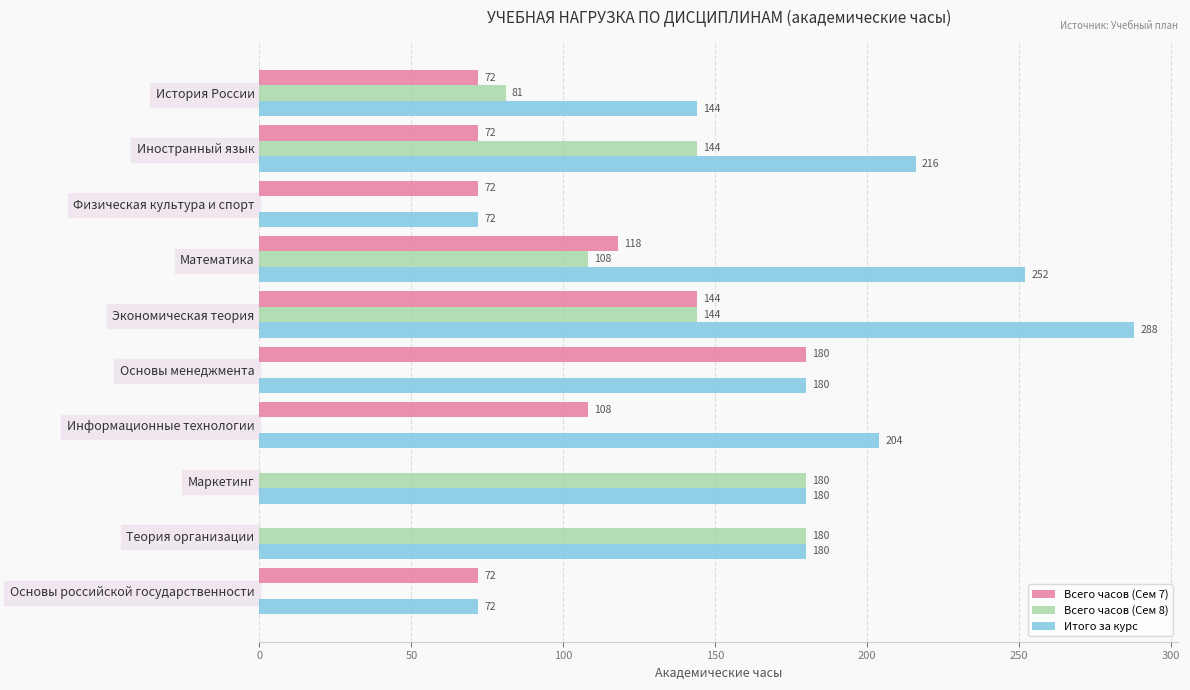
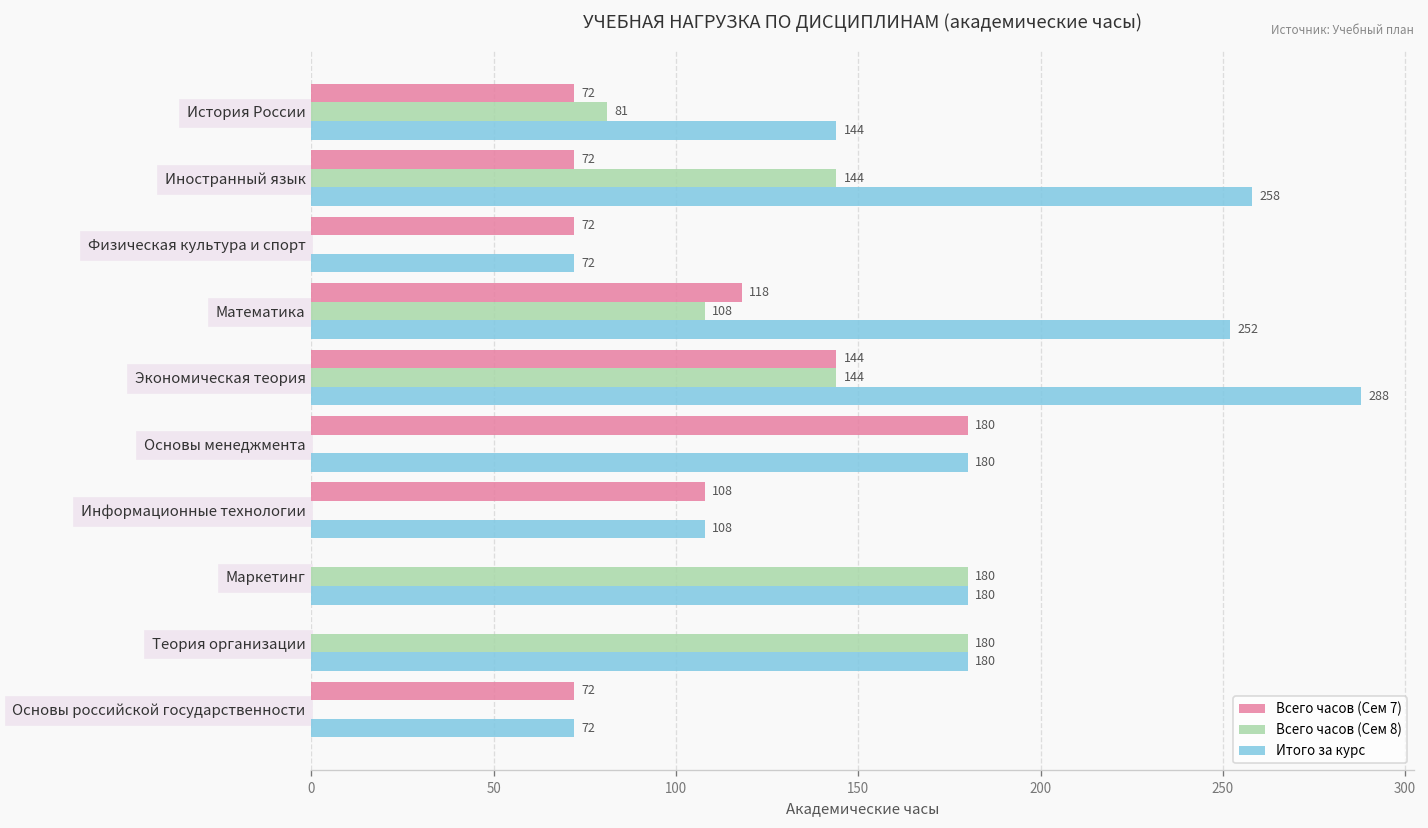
  {
    "Всего часов (Сем 7)": {
      "История России": 72,
      "Иностранный язык": 72,
      "Физическая культура и спорт": 72,
      "Математика": 118,
      "Экономическая теория": 144,
      "Основы менеджмента": 180,
      "Информационные технологии": 108,
      "Основы российской государственности": 72
    },
    "Всего часов (Сем 8)": {
      "История России": 81,
      "Иностранный язык": 144,
      "Математика": 108,
      "Экономическая теория": 144,
      "Маркетинг": 180,
      "Теория организации": 180
    },
    "Итого за курс": {
      "История России": 144,
-     "Иностранный язык": 216,
+     "Иностранный язык": 258,
      "Физическая культура и спорт": 72,
      "Математика": 252,
      "Экономическая теория": 288,
      "Основы менеджмента": 180,
-     "Информационные технологии": 204,
+     "Информационные технологии": 108,
      "Маркетинг": 180,
      "Теория организации": 180,
      "Основы российской государственности": 72
    }
  }
